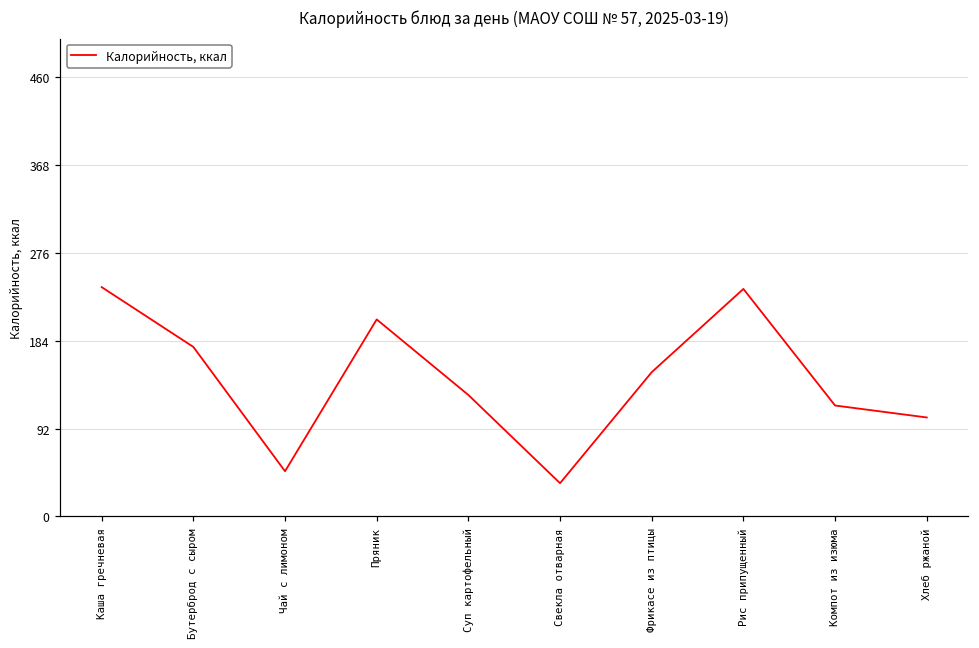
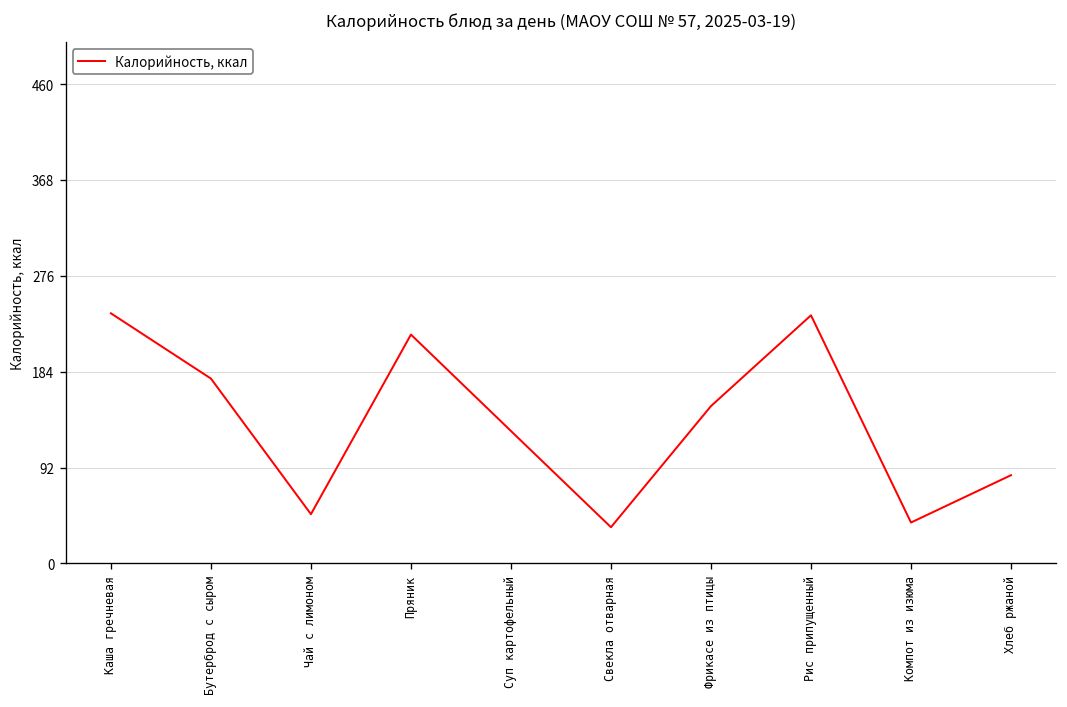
  {
    "Каша гречневая": 240,
    "Бутерброд с сыром": 180,
    "Чай с лимоном": 50,
-   "Пряник": 210,
+   "Пряник": 220,
    "Суп картофельный": 130,
    "Свекла отварная": 30,
    "Фрикасе из птицы": 150,
    "Рис припущенный": 240,
-   "Компот из изюма": 120,
-   "Хлеб ржаной": 100
+   "Компот из изюма": 40,
+   "Хлеб ржаной": 80
  }
